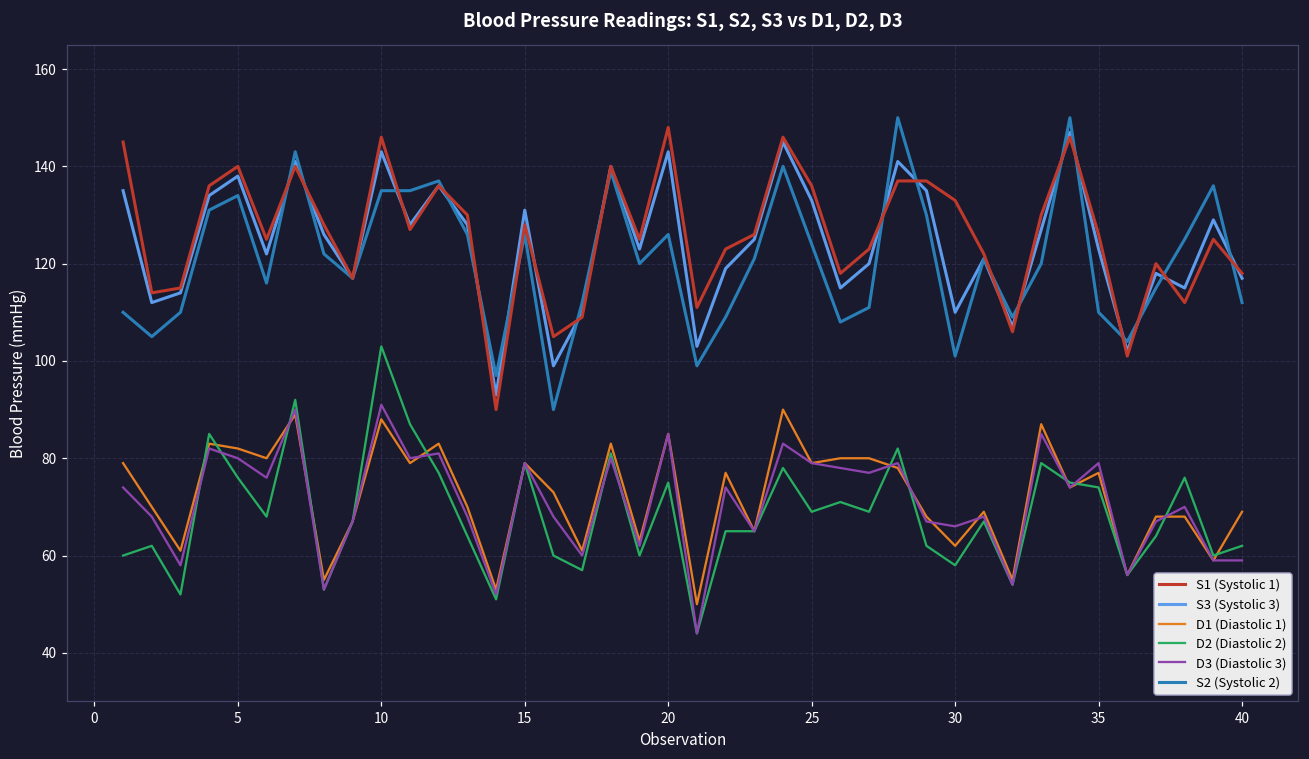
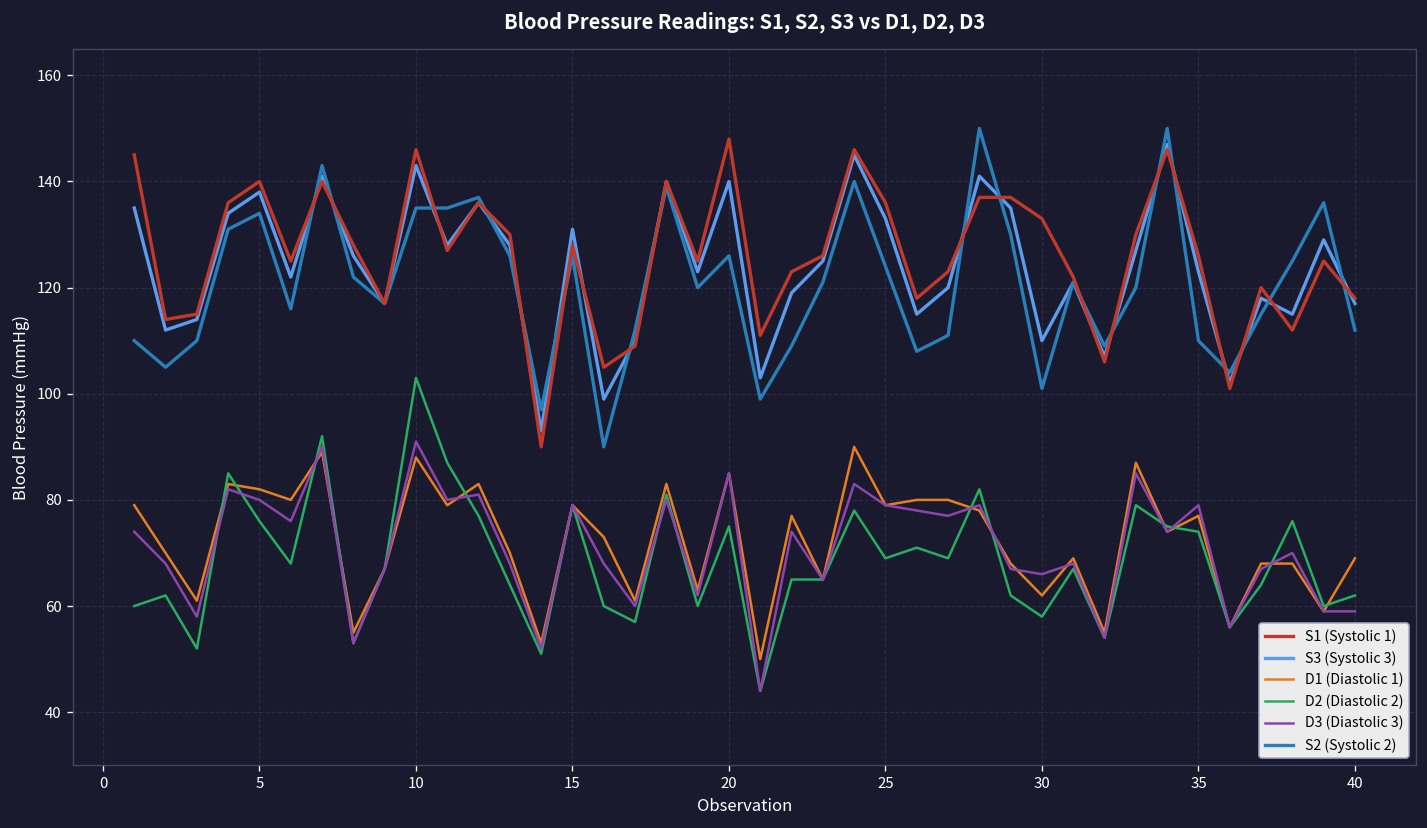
  {
    "S1 (Systolic 1)": {
      "5": 140,
      "10": 146,
      "15": 128,
      "20": 148,
      "25": 136,
      "30": 133,
      "35": 126,
      "40": 118
    },
    "S3 (Systolic 3)": {
      "5": 138,
      "10": 143,
      "15": 131,
-     "20": 143,
+     "20": 140,
      "25": 133,
      "30": 110,
      "35": 123,
      "40": 117
    },
    "D1 (Diastolic 1)": {
      "5": 82,
      "10": 88,
      "30": 62,
      "35": 77,
      "40": 69
    },
    "D2 (Diastolic 2)": {
      "5": 76,
      "10": 103,
      "20": 75,
      "25": 69,
      "30": 58,
      "35": 74,
      "40": 62
    },
    "D3 (Diastolic 3)": {
      "5": 80,
      "10": 91,
      "30": 66,
      "35": 79,
      "40": 59
    },
    "S2 (Systolic 2)": {
      "5": 134,
      "10": 135,
      "15": 126,
      "20": 126,
      "25": 124,
      "30": 101,
      "35": 110,
      "40": 112
    }
  }
